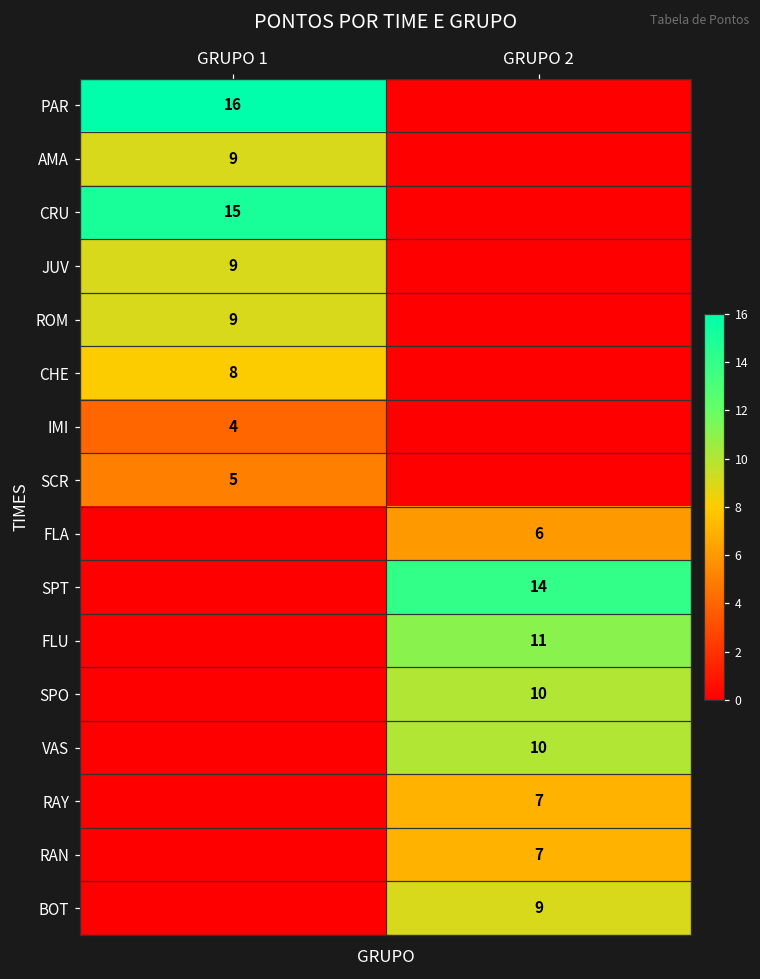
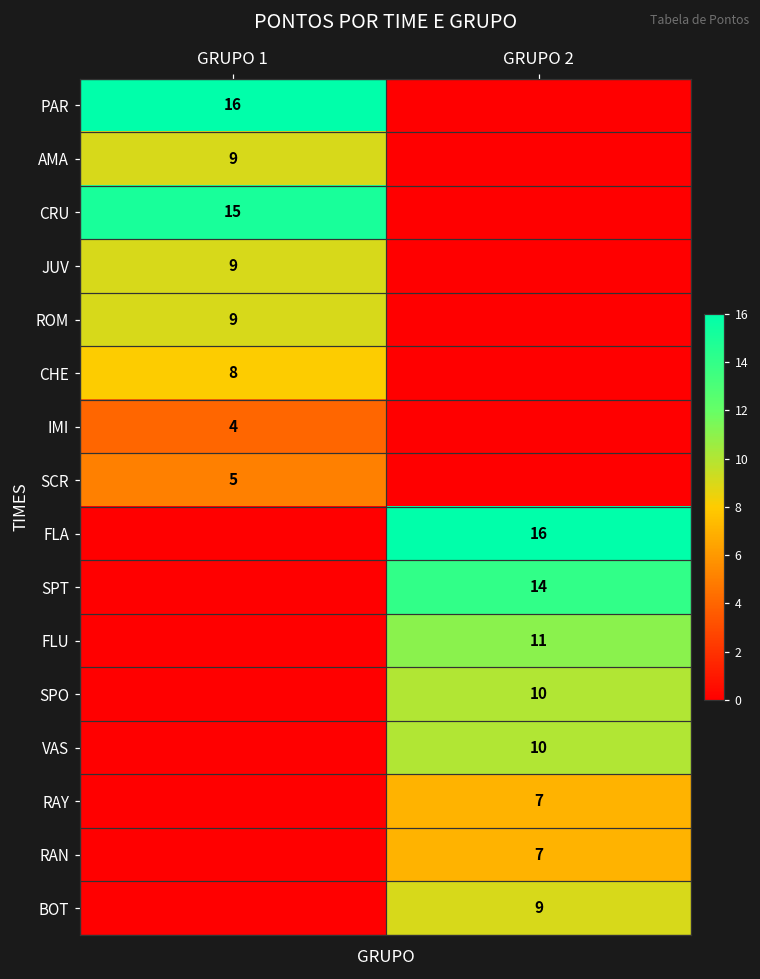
  {
    "PAR": {
      "GRUPO 1": 16
    },
    "AMA": {
      "GRUPO 1": 9
    },
    "CRU": {
      "GRUPO 1": 15
    },
    "JUV": {
      "GRUPO 1": 9
    },
    "ROM": {
      "GRUPO 1": 9
    },
    "CHE": {
      "GRUPO 1": 8
    },
    "IMI": {
      "GRUPO 1": 4
    },
    "SCR": {
      "GRUPO 1": 5
    },
    "FLA": {
-     "GRUPO 2": 6
+     "GRUPO 2": 16
    },
    "SPT": {
      "GRUPO 2": 14
    },
    "FLU": {
      "GRUPO 2": 11
    },
    "SPO": {
      "GRUPO 2": 10
    },
    "VAS": {
      "GRUPO 2": 10
    },
    "RAY": {
      "GRUPO 2": 7
    },
    "RAN": {
      "GRUPO 2": 7
    },
    "BOT": {
      "GRUPO 2": 9
    }
  }
